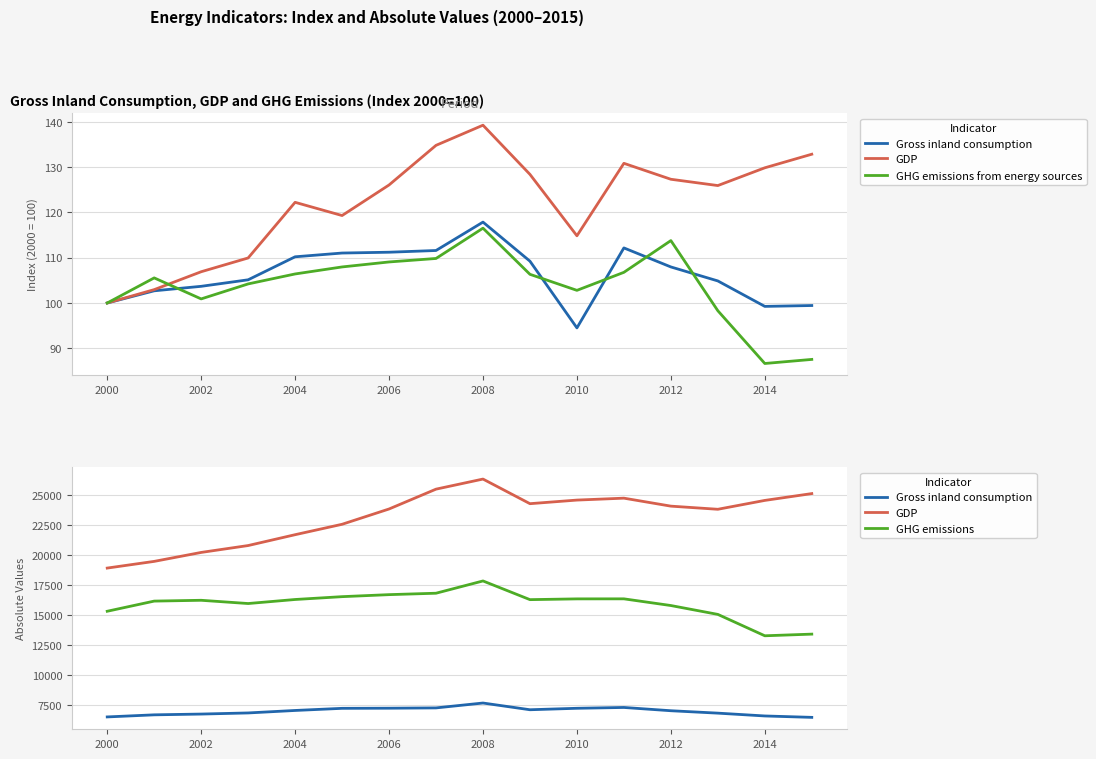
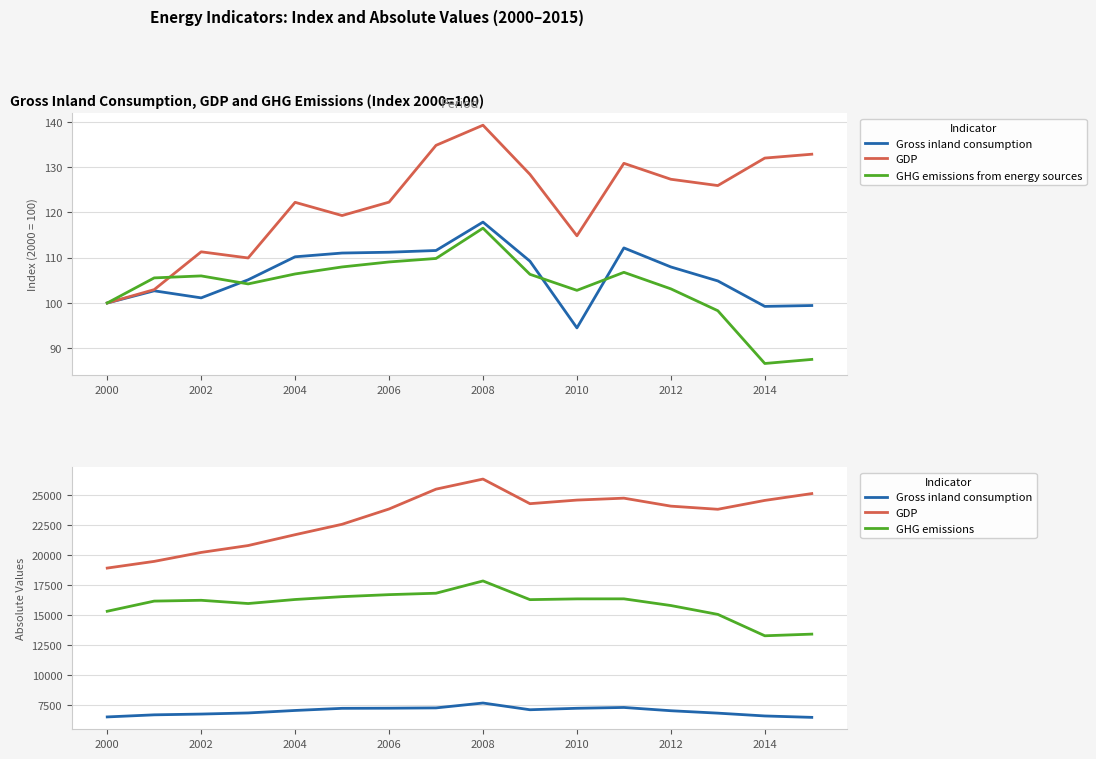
  {
    "Period": {
      "Gross inland consumption": {
-       "2002": 104,
+       "2002": 101,
        "2004": 110,
        "2006": 111,
        "2008": 118,
        "2010": 95,
        "2012": 108,
        "2014": 99
      },
      "GDP": {
-       "2002": 107,
+       "2002": 111,
        "2004": 122,
-       "2006": 126,
+       "2006": 122,
        "2010": 115,
        "2012": 127,
-       "2014": 130
+       "2014": 132
      },
      "GHG emissions from energy sources": {
-       "2002": 101,
+       "2002": 106,
        "2004": 106,
        "2006": 109,
        "2008": 117,
        "2010": 103,
-       "2012": 114,
+       "2012": 103,
        "2014": 87
      }
    }
  }
